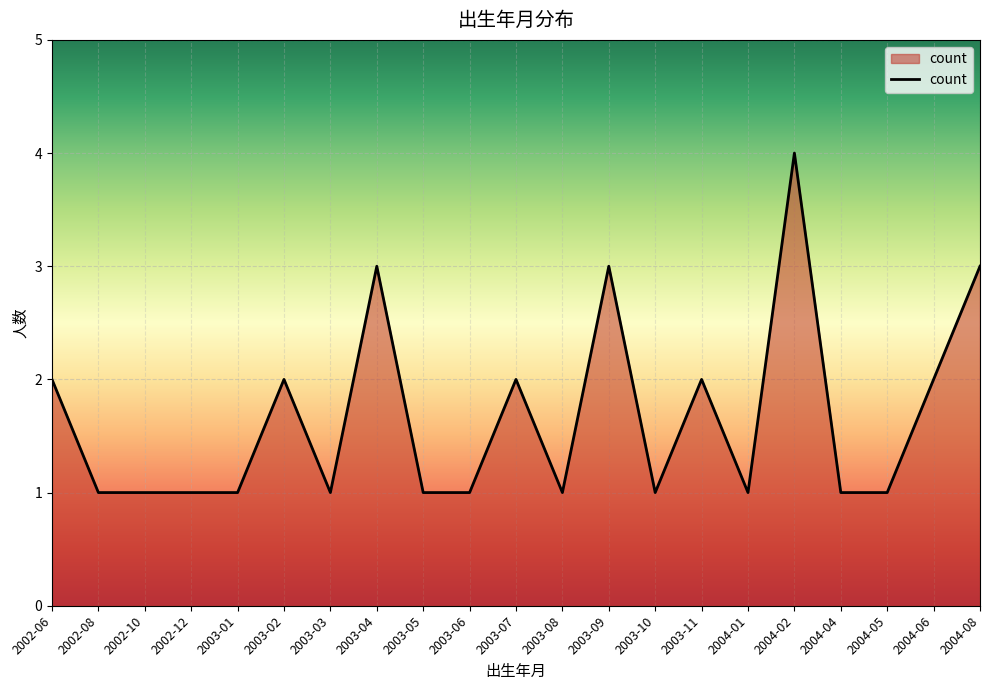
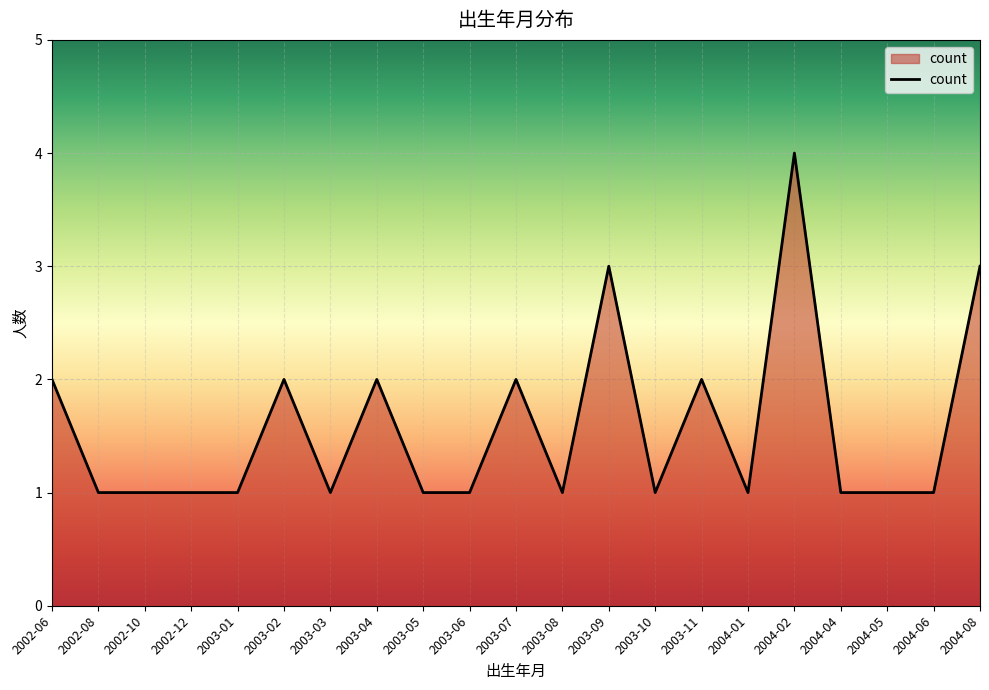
  {
    "2002-06": 2,
    "2002-08": 1,
    "2002-10": 1,
    "2002-12": 1,
    "2003-01": 1,
    "2003-02": 2,
    "2003-03": 1,
-   "2003-04": 3,
+   "2003-04": 2,
    "2003-05": 1,
    "2003-06": 1,
    "2003-07": 2,
    "2003-08": 1,
    "2003-09": 3,
    "2003-10": 1,
    "2003-11": 2,
    "2004-01": 1,
    "2004-02": 4,
    "2004-04": 1,
    "2004-05": 1,
-   "2004-06": 2,
+   "2004-06": 1,
    "2004-08": 3
  }
